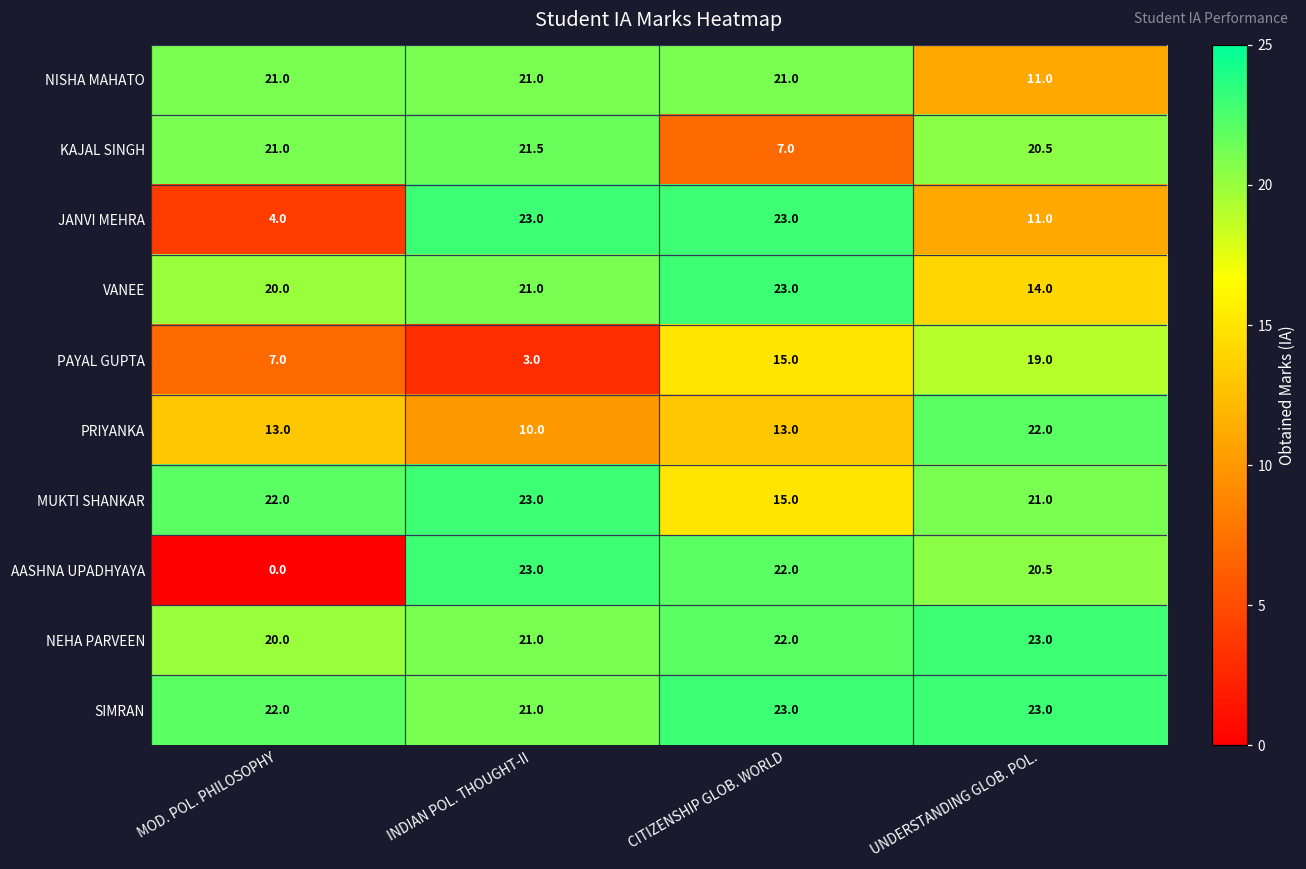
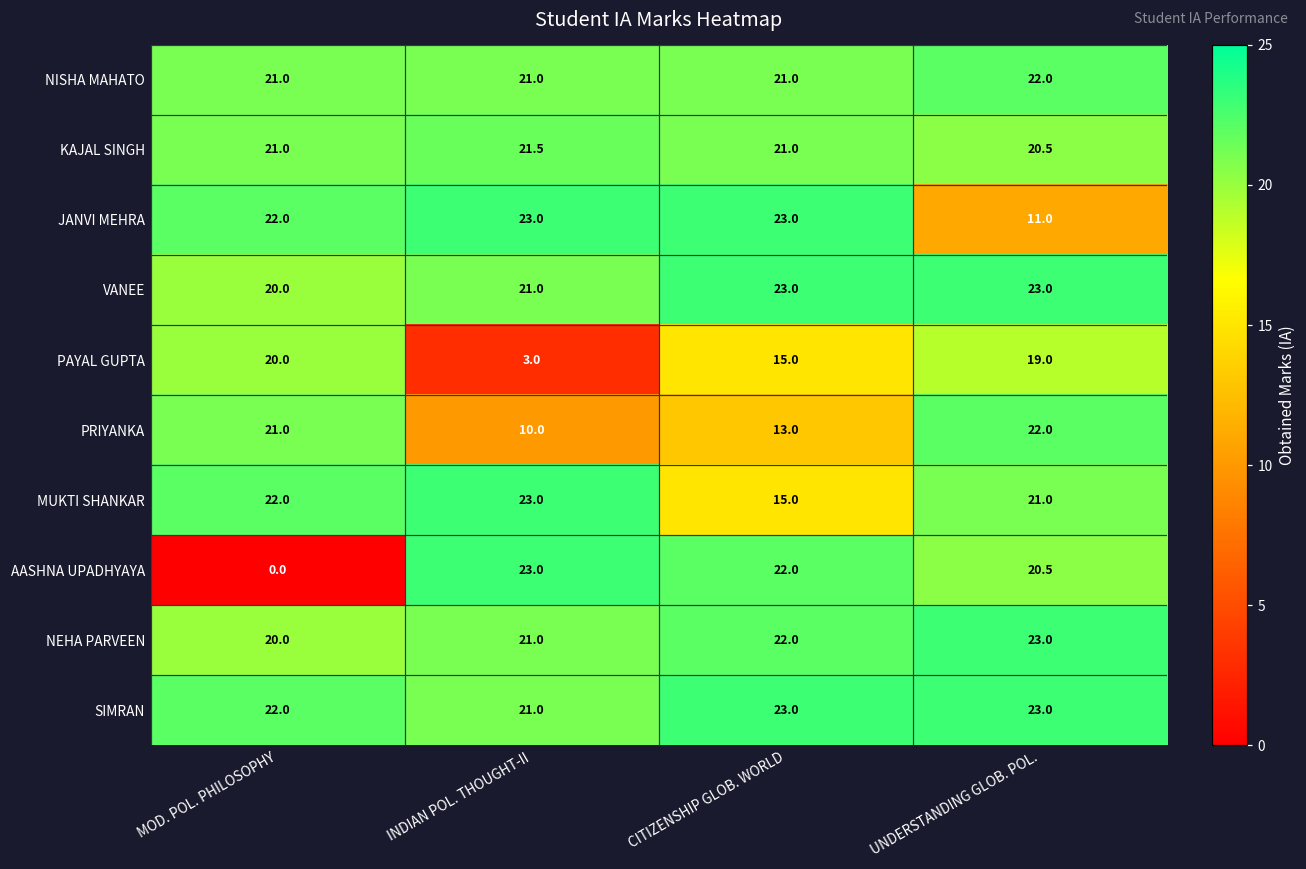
  {
    "NISHA MAHATO": {
      "MOD. POL. PHILOSOPHY": 21.0,
      "INDIAN POL. THOUGHT-II": 21.0,
      "CITIZENSHIP GLOB. WORLD": 21.0,
-     "UNDERSTANDING GLOB. POL.": 11.0
+     "UNDERSTANDING GLOB. POL.": 22.0
    },
    "KAJAL SINGH": {
      "MOD. POL. PHILOSOPHY": 21.0,
      "INDIAN POL. THOUGHT-II": 21.5,
-     "CITIZENSHIP GLOB. WORLD": 7.0,
+     "CITIZENSHIP GLOB. WORLD": 21.0,
      "UNDERSTANDING GLOB. POL.": 20.5
    },
    "JANVI MEHRA": {
-     "MOD. POL. PHILOSOPHY": 4.0,
+     "MOD. POL. PHILOSOPHY": 22.0,
      "INDIAN POL. THOUGHT-II": 23.0,
      "CITIZENSHIP GLOB. WORLD": 23.0,
      "UNDERSTANDING GLOB. POL.": 11.0
    },
    "VANEE": {
      "MOD. POL. PHILOSOPHY": 20.0,
      "INDIAN POL. THOUGHT-II": 21.0,
      "CITIZENSHIP GLOB. WORLD": 23.0,
-     "UNDERSTANDING GLOB. POL.": 14.0
+     "UNDERSTANDING GLOB. POL.": 23.0
    },
    "PAYAL GUPTA": {
-     "MOD. POL. PHILOSOPHY": 7.0,
+     "MOD. POL. PHILOSOPHY": 20.0,
      "INDIAN POL. THOUGHT-II": 3.0,
      "CITIZENSHIP GLOB. WORLD": 15.0,
      "UNDERSTANDING GLOB. POL.": 19.0
    },
    "PRIYANKA": {
-     "MOD. POL. PHILOSOPHY": 13.0,
+     "MOD. POL. PHILOSOPHY": 21.0,
      "INDIAN POL. THOUGHT-II": 10.0,
      "CITIZENSHIP GLOB. WORLD": 13.0,
      "UNDERSTANDING GLOB. POL.": 22.0
    },
    "MUKTI SHANKAR": {
      "MOD. POL. PHILOSOPHY": 22.0,
      "INDIAN POL. THOUGHT-II": 23.0,
      "CITIZENSHIP GLOB. WORLD": 15.0,
      "UNDERSTANDING GLOB. POL.": 21.0
    },
    "AASHNA UPADHYAYA": {
      "MOD. POL. PHILOSOPHY": 0.0,
      "INDIAN POL. THOUGHT-II": 23.0,
      "CITIZENSHIP GLOB. WORLD": 22.0,
      "UNDERSTANDING GLOB. POL.": 20.5
    },
    "NEHA PARVEEN": {
      "MOD. POL. PHILOSOPHY": 20.0,
      "INDIAN POL. THOUGHT-II": 21.0,
      "CITIZENSHIP GLOB. WORLD": 22.0,
      "UNDERSTANDING GLOB. POL.": 23.0
    },
    "SIMRAN": {
      "MOD. POL. PHILOSOPHY": 22.0,
      "INDIAN POL. THOUGHT-II": 21.0,
      "CITIZENSHIP GLOB. WORLD": 23.0,
      "UNDERSTANDING GLOB. POL.": 23.0
    }
  }
